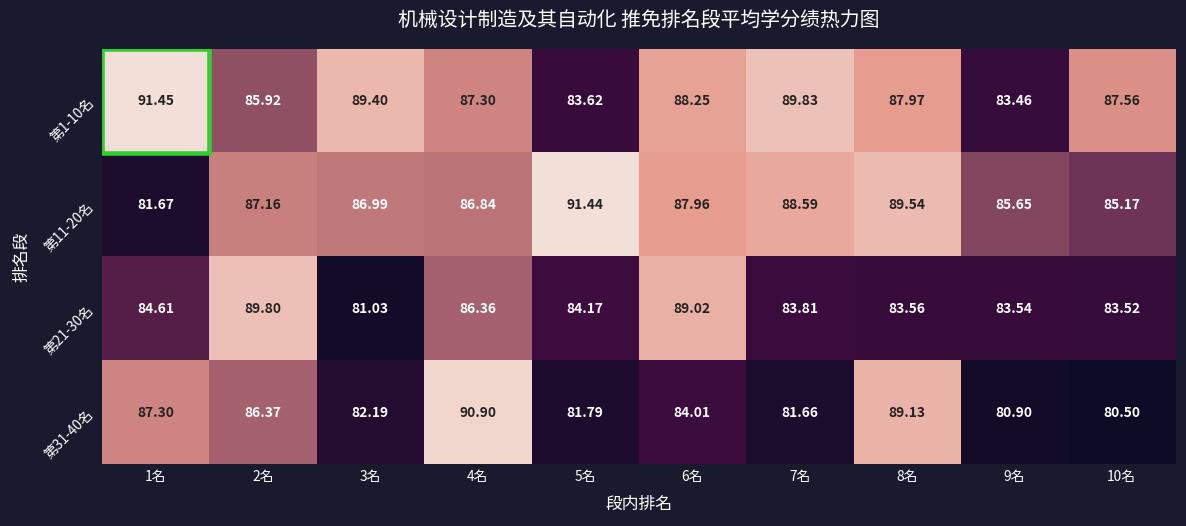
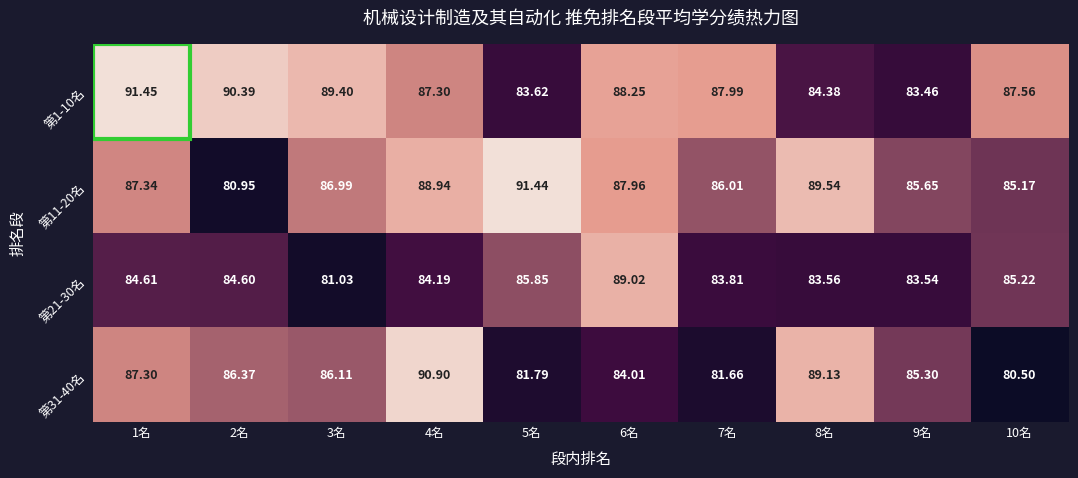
  {
    "第1-10名": {
      "1名": 91.45,
-     "2名": 85.92,
+     "2名": 90.39,
      "3名": 89.40,
      "4名": 87.30,
      "5名": 83.62,
      "6名": 88.25,
-     "7名": 89.83,
-     "8名": 87.97,
+     "7名": 87.99,
+     "8名": 84.38,
      "9名": 83.46,
      "10名": 87.56
    },
    "第11-20名": {
-     "1名": 81.67,
-     "2名": 87.16,
+     "1名": 87.34,
+     "2名": 80.95,
      "3名": 86.99,
-     "4名": 86.84,
+     "4名": 88.94,
      "5名": 91.44,
      "6名": 87.96,
-     "7名": 88.59,
+     "7名": 86.01,
      "8名": 89.54,
      "9名": 85.65,
      "10名": 85.17
    },
    "第21-30名": {
      "1名": 84.61,
-     "2名": 89.80,
+     "2名": 84.60,
      "3名": 81.03,
-     "4名": 86.36,
-     "5名": 84.17,
+     "4名": 84.19,
+     "5名": 85.85,
      "6名": 89.02,
      "7名": 83.81,
      "8名": 83.56,
      "9名": 83.54,
-     "10名": 83.52
+     "10名": 85.22
    },
    "第31-40名": {
      "1名": 87.30,
      "2名": 86.37,
-     "3名": 82.19,
+     "3名": 86.11,
      "4名": 90.90,
      "5名": 81.79,
      "6名": 84.01,
      "7名": 81.66,
      "8名": 89.13,
-     "9名": 80.90,
+     "9名": 85.30,
      "10名": 80.50
    }
  }
